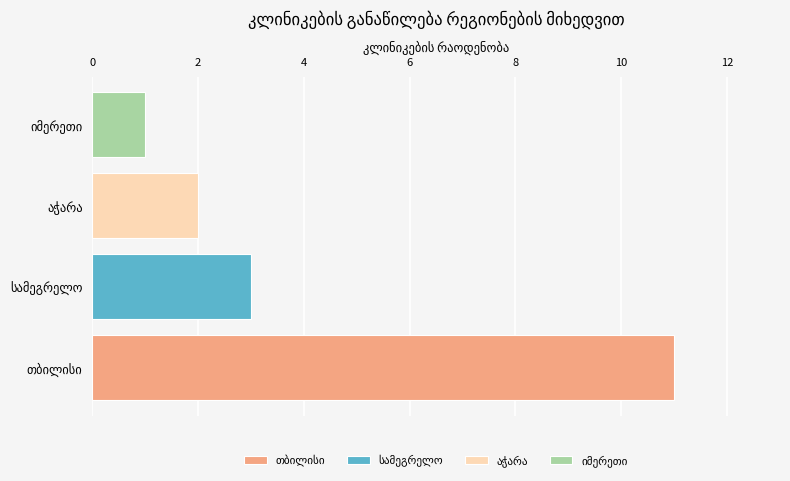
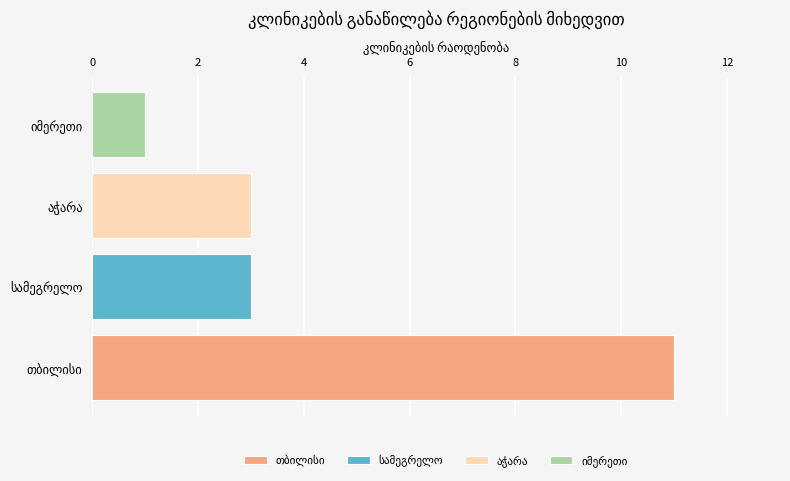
  {
    "იმერეთი": 1,
-   "აჭარა": 2,
+   "აჭარა": 3,
    "სამეგრელო": 3,
    "თბილისი": 11
  }
